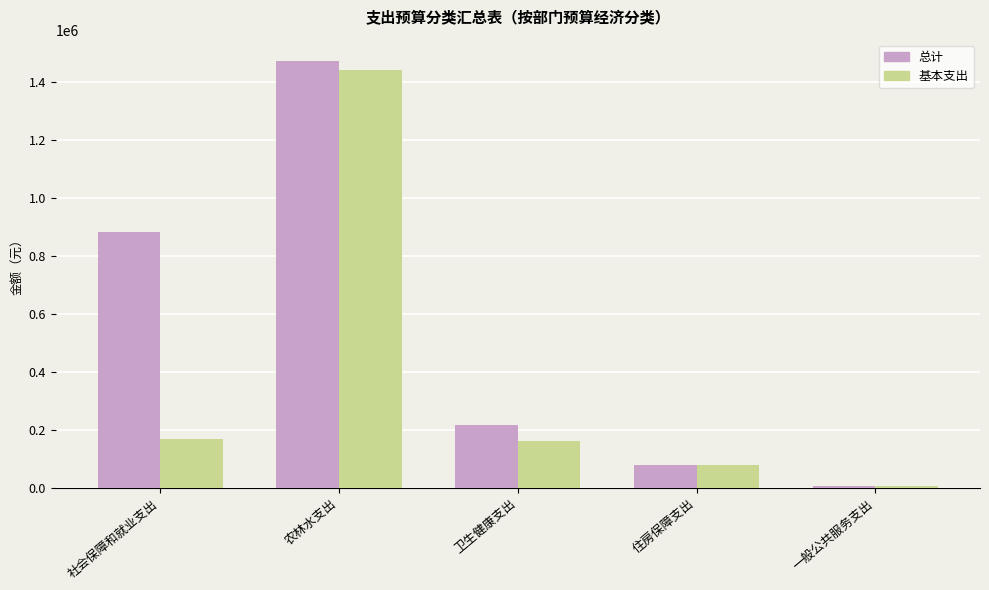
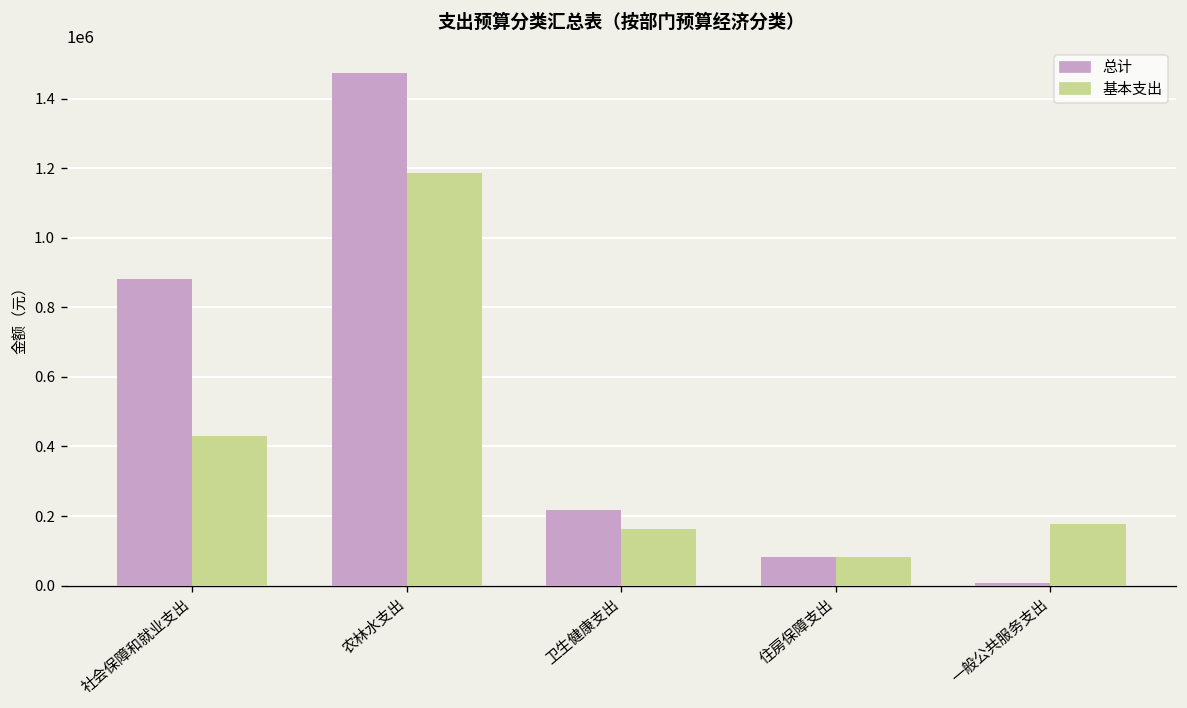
  {
    "总计": {
      "社会保障和就业支出": 880000,
      "农林水支出": 1470000,
      "卫生健康支出": 220000,
      "住房保障支出": 80000
    },
    "基本支出": {
-     "社会保障和就业支出": 170000,
-     "农林水支出": 1440000,
+     "社会保障和就业支出": 430000,
+     "农林水支出": 1190000,
      "卫生健康支出": 160000,
      "住房保障支出": 80000,
-     "一般公共服务支出": 10000
+     "一般公共服务支出": 180000
    }
  }
